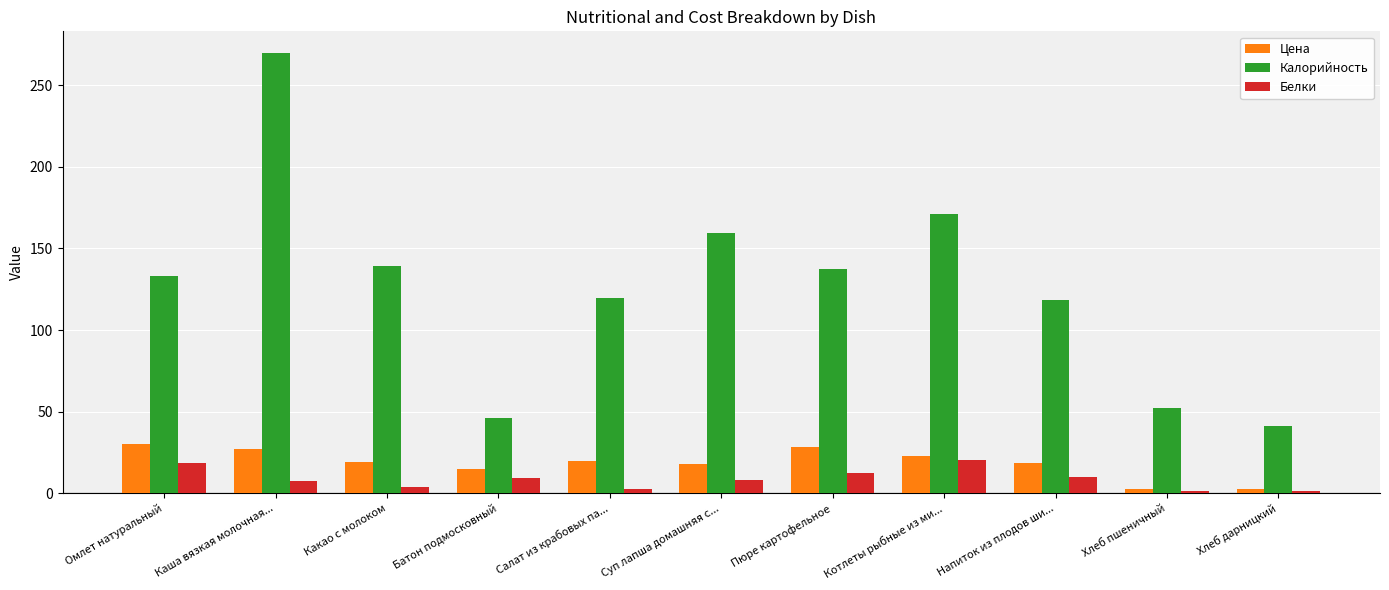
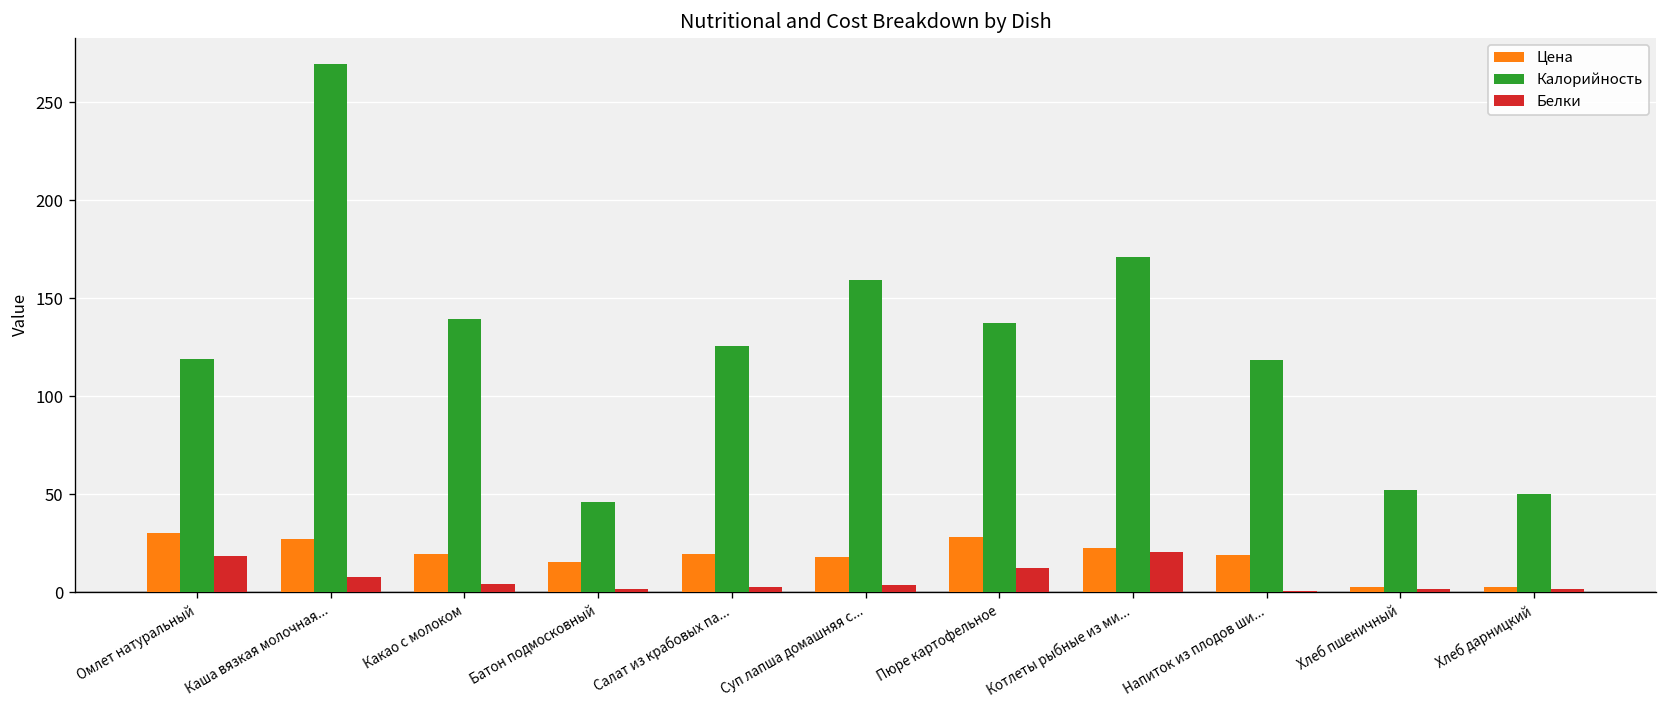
  {
    "Цена": {
      "Омлет натуральный": 30,
      "Каша вязкая молочная...": 27,
      "Какао с молоком": 19,
      "Батон подмосковный": 15,
      "Салат из крабовых па...": 20,
      "Суп лапша домашняя с...": 18,
      "Пюре картофельное": 28,
      "Котлеты рыбные из ми...": 23,
      "Напиток из плодов ши...": 19,
      "Хлеб пшеничный": 3,
      "Хлеб дарницкий": 3
    },
    "Калорийность": {
-     "Омлет натуральный": 133,
+     "Омлет натуральный": 119,
      "Каша вязкая молочная...": 270,
      "Какао с молоком": 139,
      "Батон подмосковный": 46,
-     "Салат из крабовых па...": 120,
+     "Салат из крабовых па...": 125,
      "Суп лапша домашняя с...": 159,
      "Пюре картофельное": 137,
      "Котлеты рыбные из ми...": 171,
      "Напиток из плодов ши...": 119,
      "Хлеб пшеничный": 52,
-     "Хлеб дарницкий": 41
+     "Хлеб дарницкий": 50
    },
    "Белки": {
      "Омлет натуральный": 18,
      "Каша вязкая молочная...": 8,
      "Какао с молоком": 4,
-     "Батон подмосковный": 10,
+     "Батон подмосковный": 2,
      "Салат из крабовых па...": 3,
-     "Суп лапша домашняя с...": 8,
+     "Суп лапша домашняя с...": 3,
      "Пюре картофельное": 12,
      "Котлеты рыбные из ми...": 21,
-     "Напиток из плодов ши...": 10
+     "Напиток из плодов ши...": 0
    }
  }
